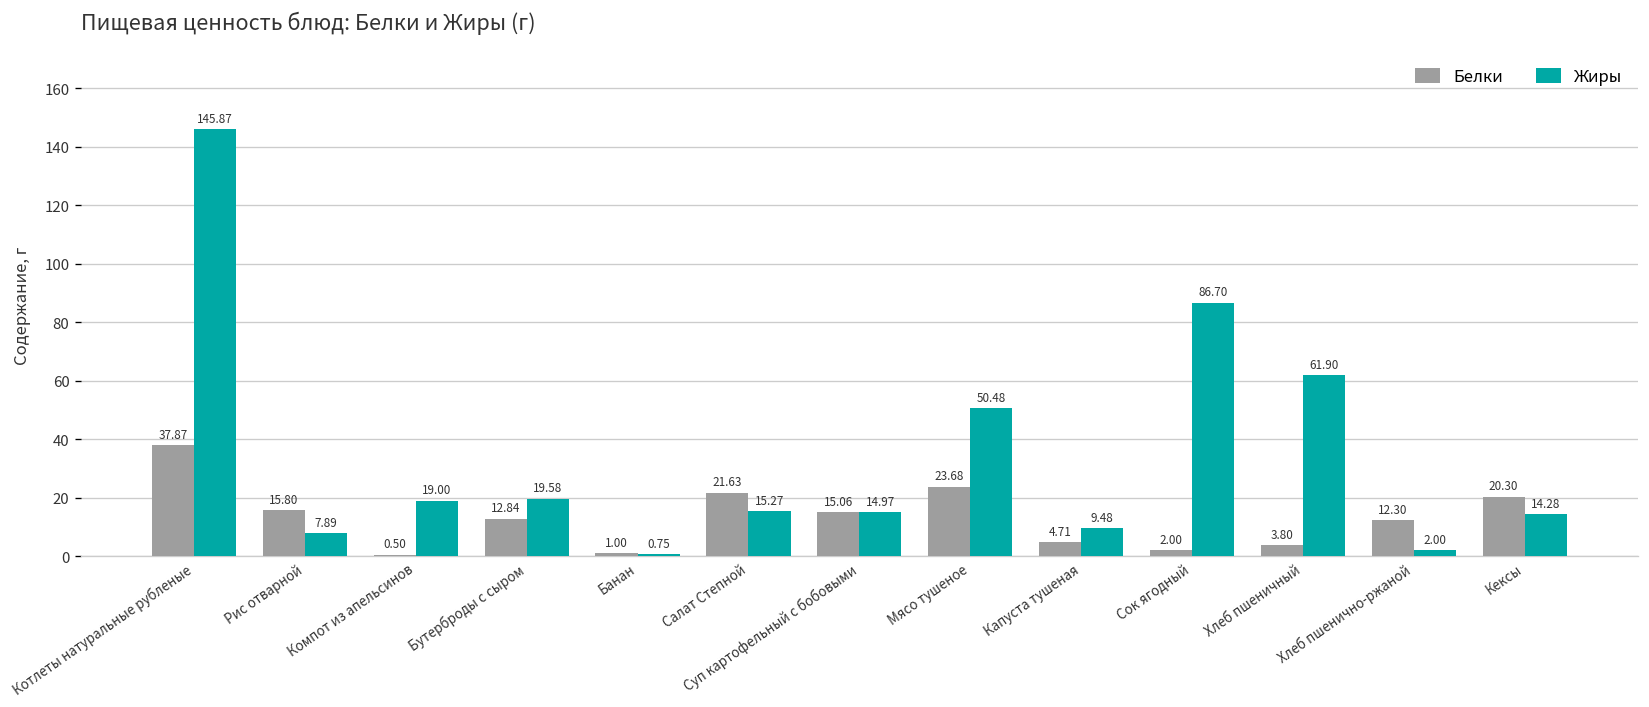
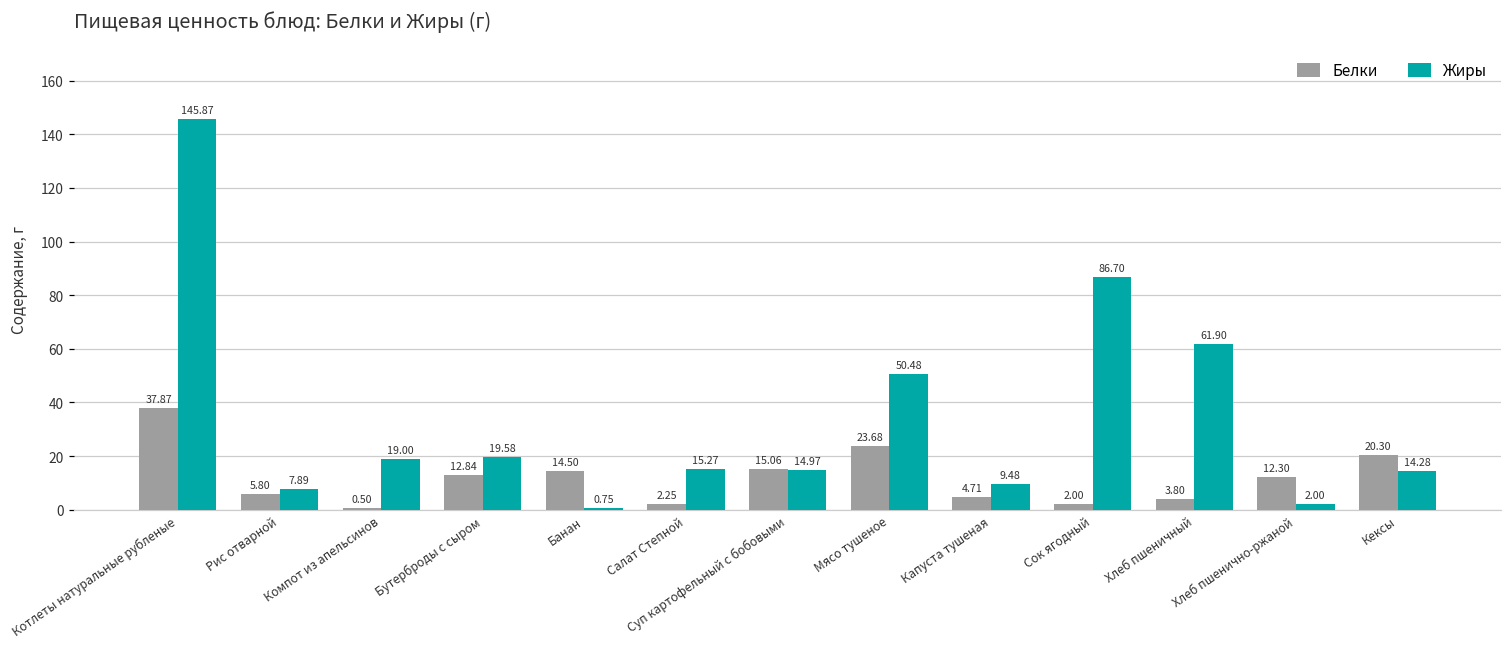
  {
    "Белки": {
      "Котлеты натуральные рубленые": 37.87,
-     "Рис отварной": 15.80,
+     "Рис отварной": 5.80,
      "Компот из апельсинов": 0.50,
      "Бутерброды с сыром": 12.84,
-     "Банан": 1.00,
-     "Салат Степной": 21.63,
+     "Банан": 14.50,
+     "Салат Степной": 2.25,
      "Суп картофельный с бобовыми": 15.06,
      "Мясо тушеное": 23.68,
      "Капуста тушеная": 4.71,
      "Сок ягодный": 2.00,
      "Хлеб пшеничный": 3.80,
      "Хлеб пшенично-ржаной": 12.30,
      "Кексы": 20.30
    },
    "Жиры": {
      "Котлеты натуральные рубленые": 145.87,
      "Рис отварной": 7.89,
      "Компот из апельсинов": 19.00,
      "Бутерброды с сыром": 19.58,
      "Банан": 0.75,
      "Салат Степной": 15.27,
      "Суп картофельный с бобовыми": 14.97,
      "Мясо тушеное": 50.48,
      "Капуста тушеная": 9.48,
      "Сок ягодный": 86.70,
      "Хлеб пшеничный": 61.90,
      "Хлеб пшенично-ржаной": 2.00,
      "Кексы": 14.28
    }
  }
